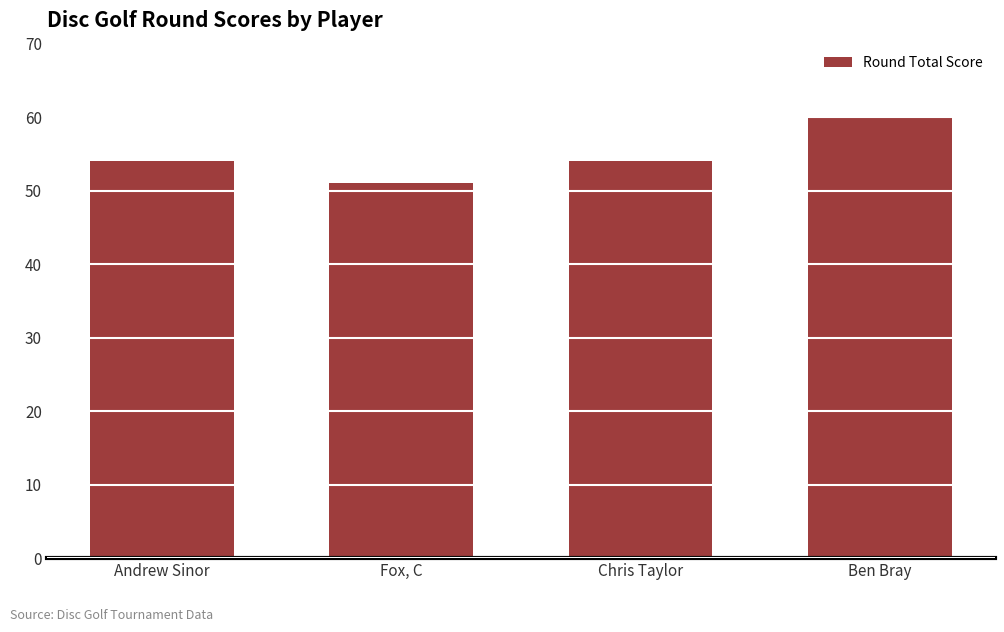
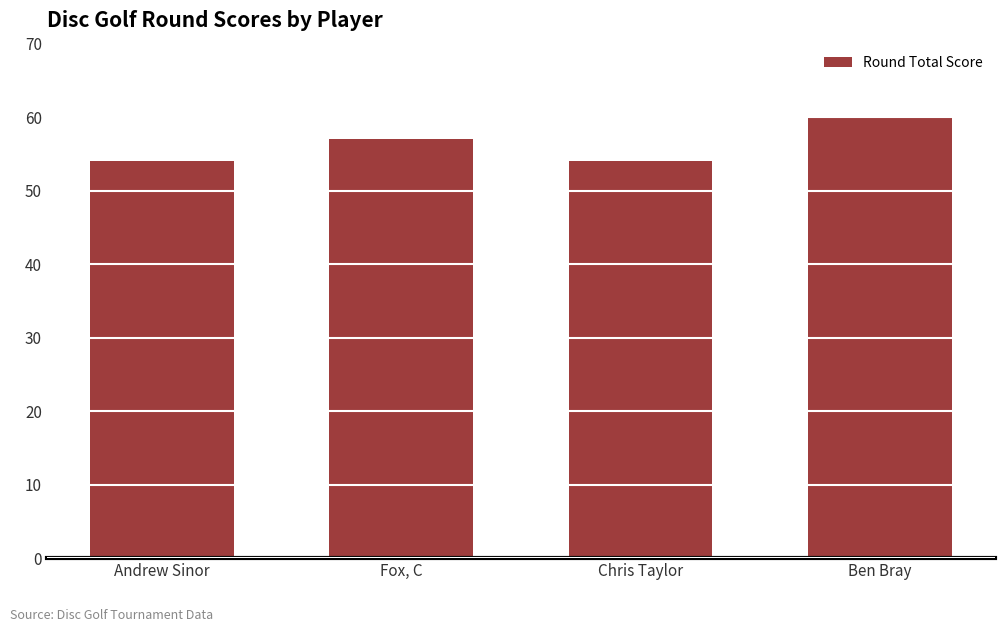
  {
    "Andrew Sinor": 54,
-   "Fox, C": 51,
+   "Fox, C": 57,
    "Chris Taylor": 54,
    "Ben Bray": 60
  }
